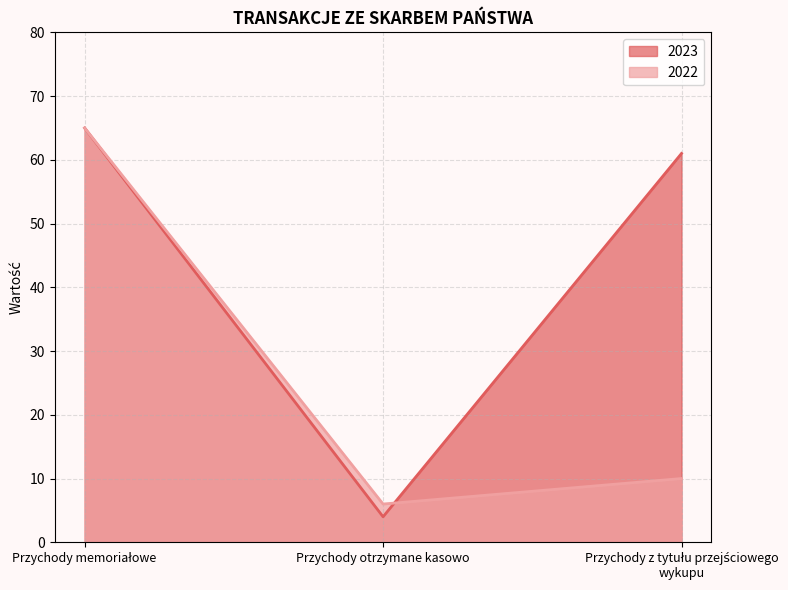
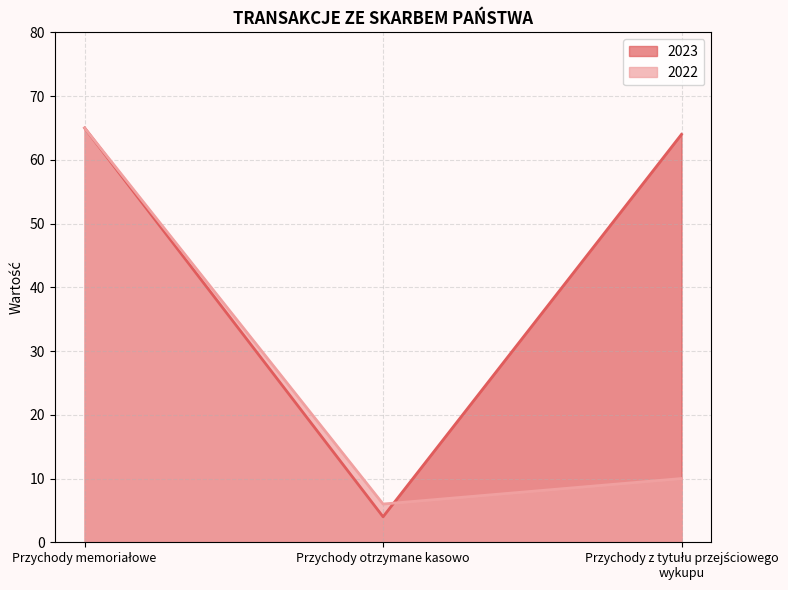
  {
    "2023": {
      "Przychody otrzymane kasowo": 4,
-     "Przychody z tytułu przejściowego wykupu": 61
+     "Przychody z tytułu przejściowego wykupu": 64
    },
    "2022": {
      "Przychody otrzymane kasowo": 6,
      "Przychody z tytułu przejściowego wykupu": 10
    }
  }
